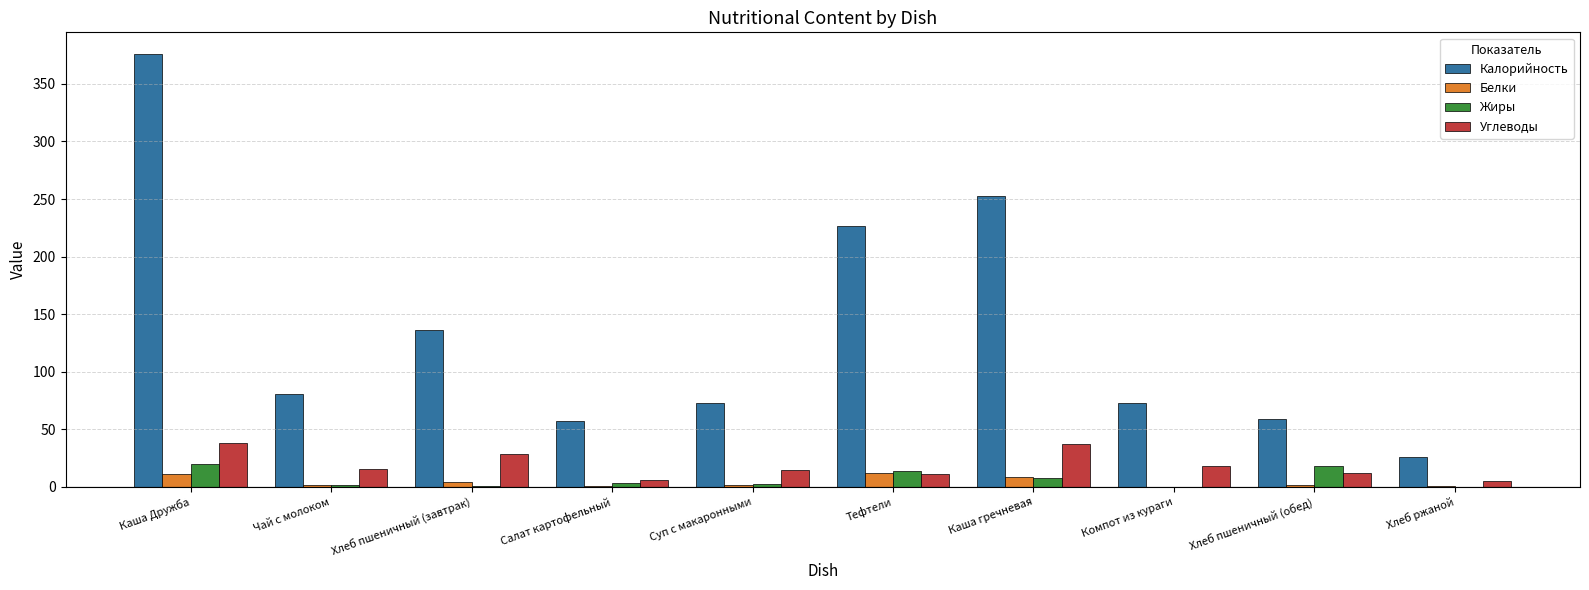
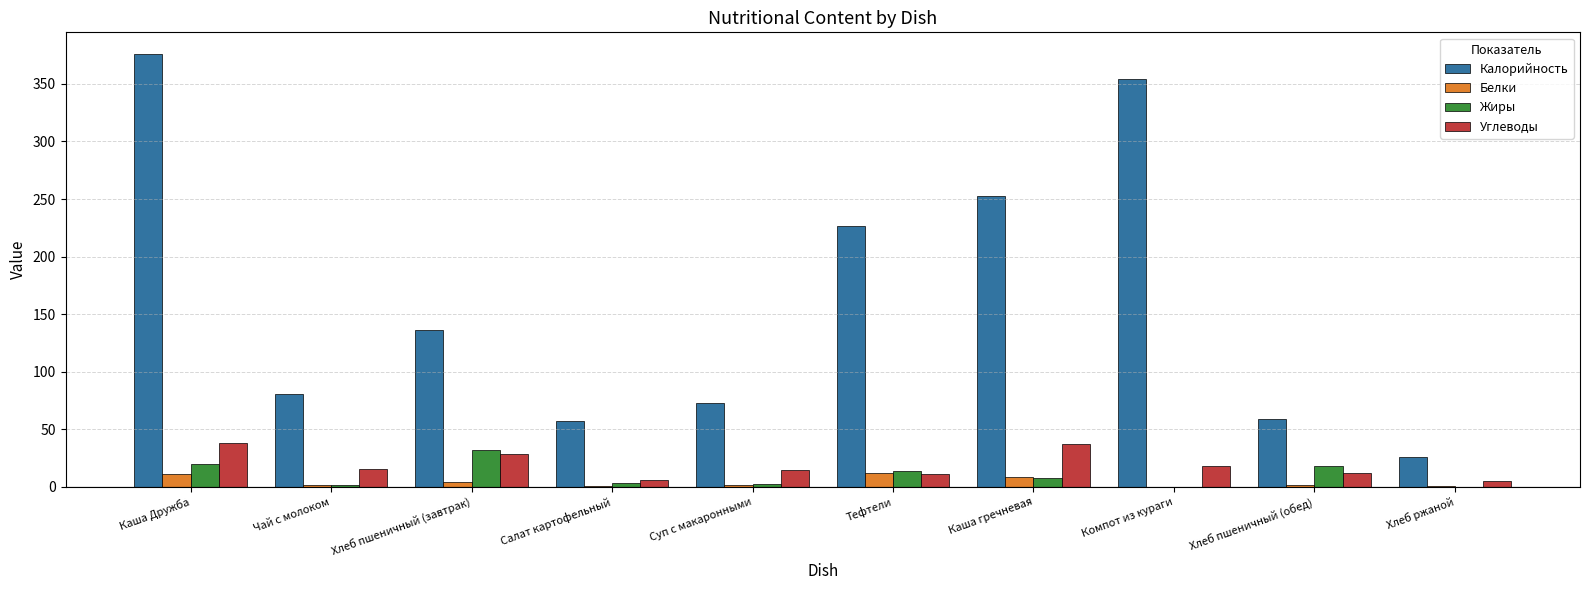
  {
    "Калорийность": {
      "Каша Дружба": 376,
      "Чай с молоком": 81,
      "Хлеб пшеничный (завтрак)": 136,
      "Салат картофельный": 58,
      "Суп с макаронными": 73,
      "Тефтели": 227,
      "Каша гречневая": 253,
-     "Компот из кураги": 73,
+     "Компот из кураги": 354,
      "Хлеб пшеничный (обед)": 59,
      "Хлеб ржаной": 26
    },
    "Белки": {
      "Каша Дружба": 12,
      "Хлеб пшеничный (завтрак)": 4,
      "Тефтели": 12,
      "Каша гречневая": 9
    },
    "Жиры": {
      "Каша Дружба": 20,
-     "Хлеб пшеничный (завтрак)": 0,
+     "Хлеб пшеничный (завтрак)": 32,
      "Салат картофельный": 3,
      "Суп с макаронными": 2,
      "Тефтели": 14,
      "Каша гречневая": 8,
      "Компот из кураги": 0,
      "Хлеб пшеничный (обед)": 18
    },
    "Углеводы": {
      "Каша Дружба": 38,
      "Чай с молоком": 16,
      "Хлеб пшеничный (завтрак)": 29,
      "Салат картофельный": 6,
      "Суп с макаронными": 15,
      "Тефтели": 12,
      "Каша гречневая": 37,
      "Компот из кураги": 18,
      "Хлеб пшеничный (обед)": 12,
      "Хлеб ржаной": 5
    }
  }
